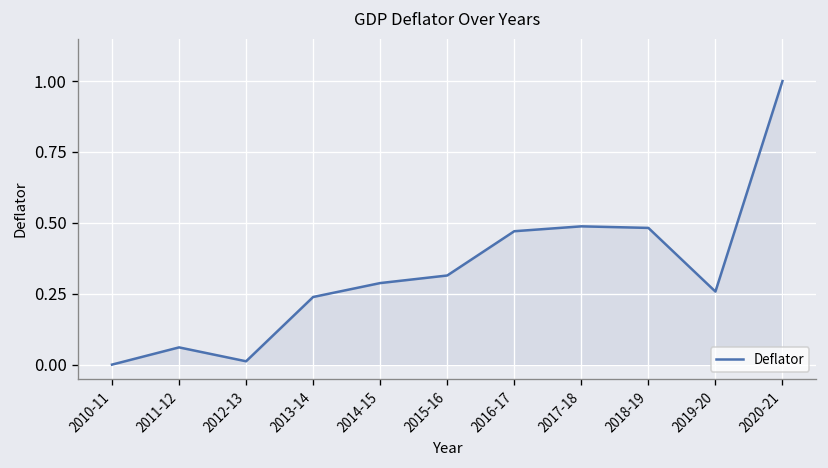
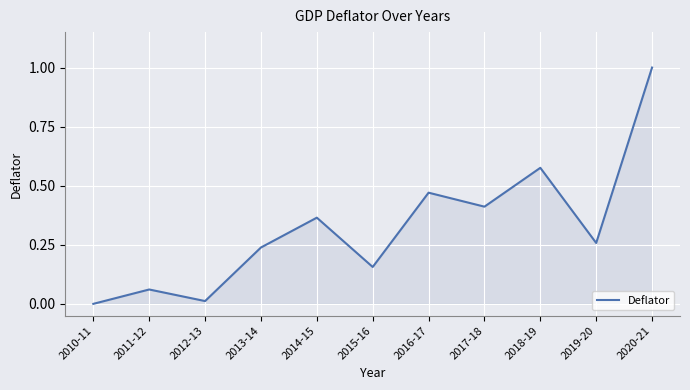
  {
    "2010-11": 0.00,
    "2011-12": 0.06,
    "2012-13": 0.01,
    "2013-14": 0.24,
-   "2014-15": 0.29,
-   "2015-16": 0.31,
+   "2014-15": 0.36,
+   "2015-16": 0.16,
    "2016-17": 0.47,
-   "2017-18": 0.49,
-   "2018-19": 0.48,
+   "2017-18": 0.41,
+   "2018-19": 0.58,
    "2019-20": 0.26,
    "2020-21": 1.00
  }
